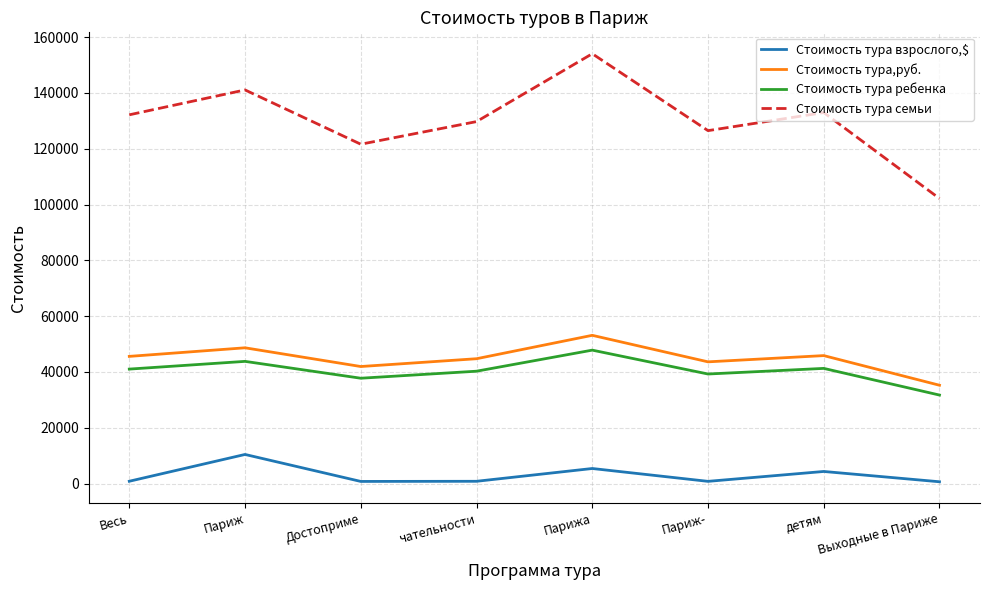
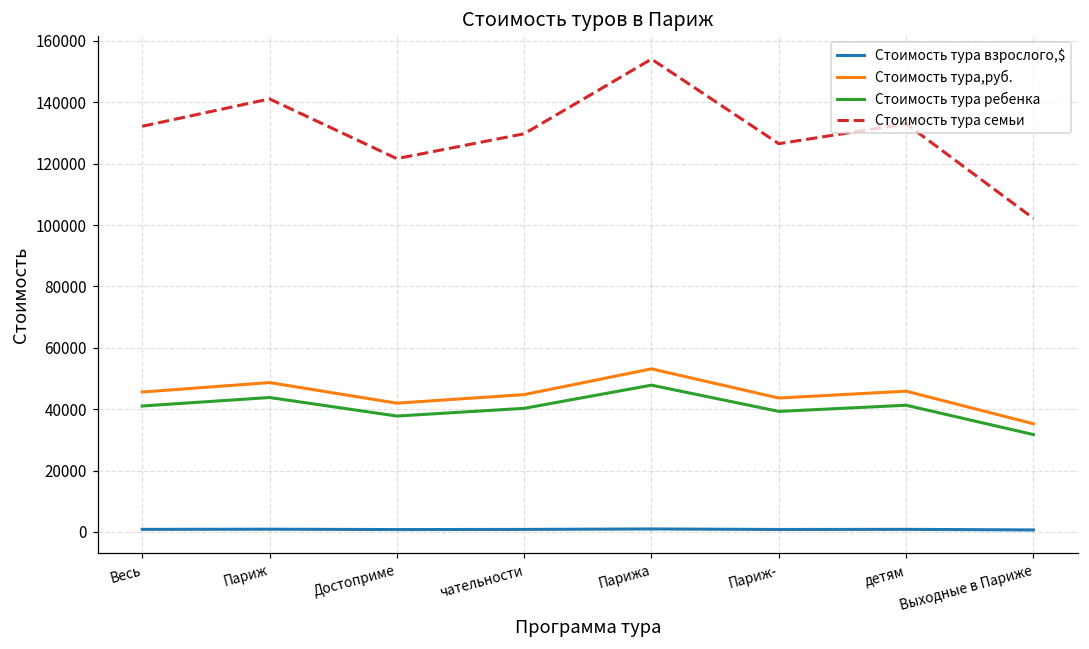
  {
    "Стоимость тура взрослого,$": {
      "Весь": 1000,
-     "Париж": 10000,
+     "Париж": 1000,
      "Достоприме": 1000,
      "чательности": 1000,
-     "Парижа": 5000,
+     "Парижа": 1000,
      "Париж-": 1000,
-     "детям": 4000,
+     "детям": 1000,
      "Выходные в Париже": 1000
    },
    "Стоимость тура,руб.": {
      "Весь": 46000,
      "Париж": 49000,
      "Достоприме": 42000,
      "чательности": 45000,
      "Парижа": 53000,
      "Париж-": 44000,
      "детям": 46000,
      "Выходные в Париже": 35000
    },
    "Стоимость тура ребенка": {
      "Весь": 41000,
      "Париж": 44000,
      "Достоприме": 38000,
      "чательности": 40000,
      "Парижа": 48000,
      "Париж-": 39000,
      "детям": 41000,
      "Выходные в Париже": 32000
    },
    "Стоимость тура семьи": {
      "Весь": 132000,
      "Париж": 141000,
      "Достоприме": 122000,
      "чательности": 130000,
      "Парижа": 154000,
      "Париж-": 126000,
      "Выходные в Париже": 102000
    }
  }
